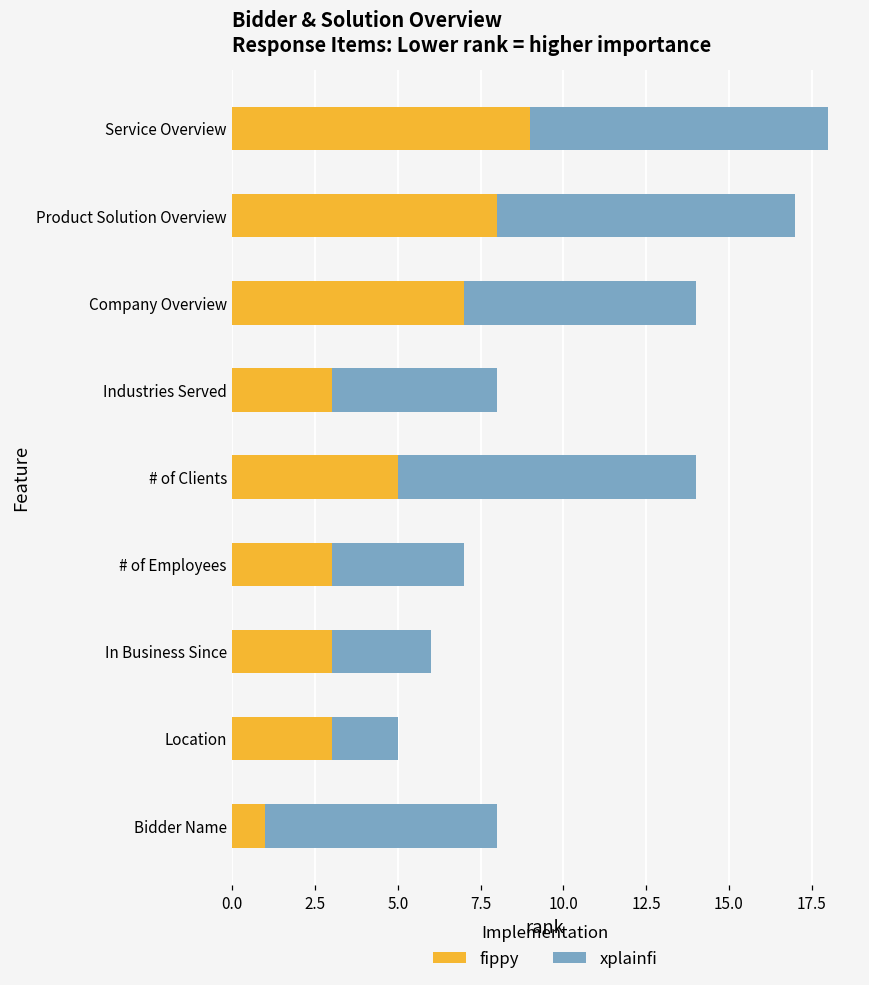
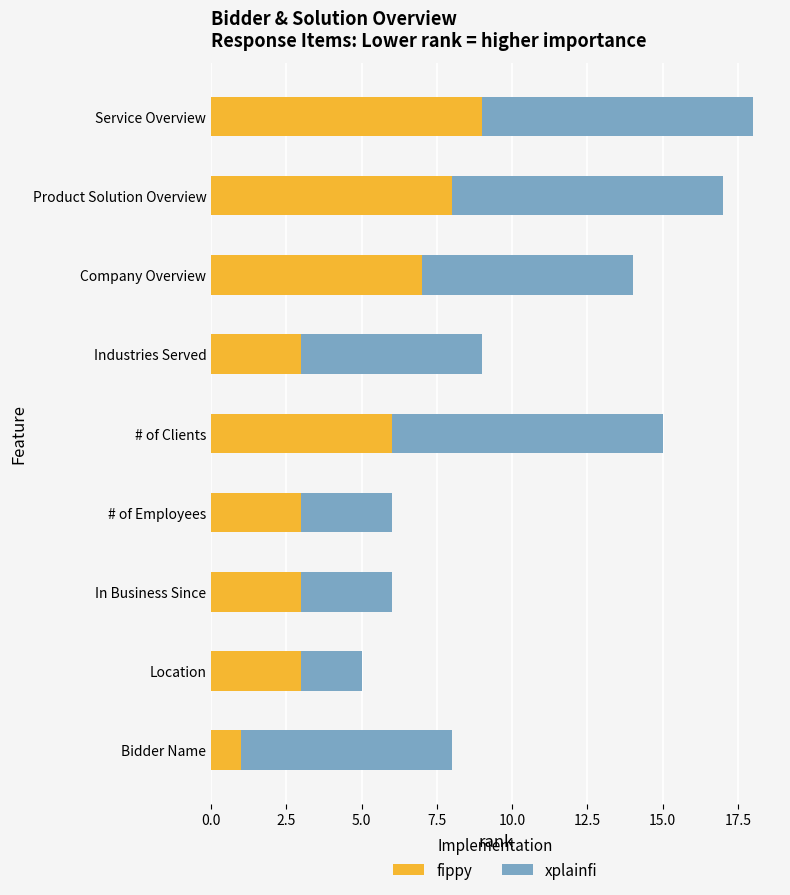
  {
    "fippy": {
      "Service Overview": 9,
      "Product Solution Overview": 8,
      "Company Overview": 7,
      "Industries Served": 3,
-     "# of Clients": 5,
+     "# of Clients": 6,
      "# of Employees": 3,
      "In Business Since": 3,
      "Location": 3,
      "Bidder Name": 1
    },
    "xplainfi": {
      "Service Overview": 9,
      "Product Solution Overview": 9,
      "Company Overview": 7,
-     "Industries Served": 5,
+     "Industries Served": 6,
      "# of Clients": 9,
-     "# of Employees": 4,
+     "# of Employees": 3,
      "In Business Since": 3,
      "Location": 2,
      "Bidder Name": 7
    }
  }
